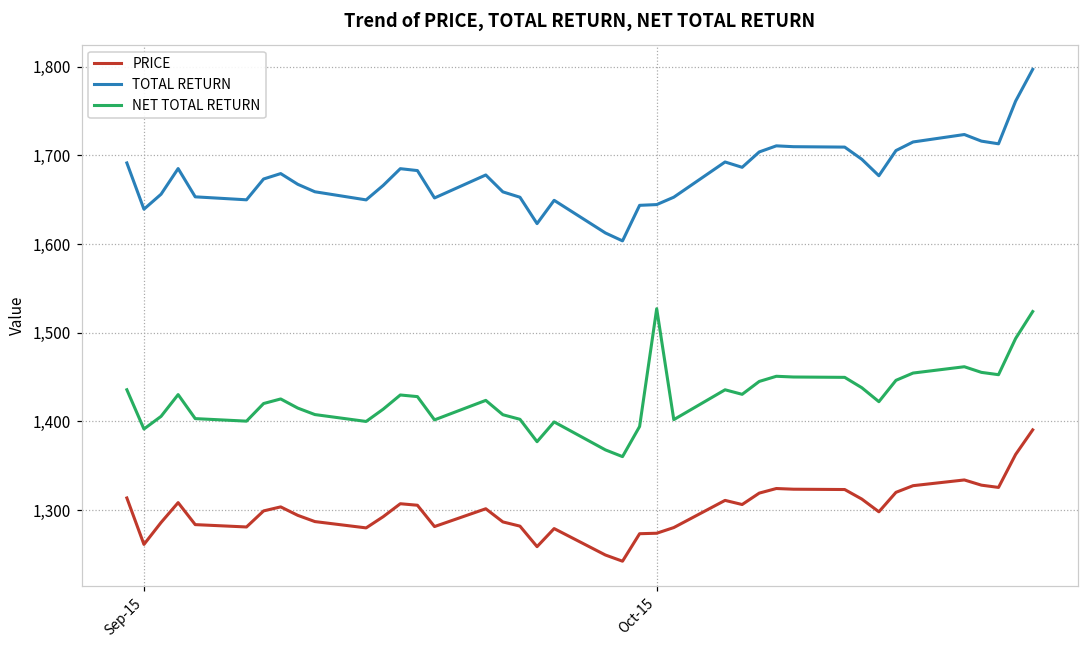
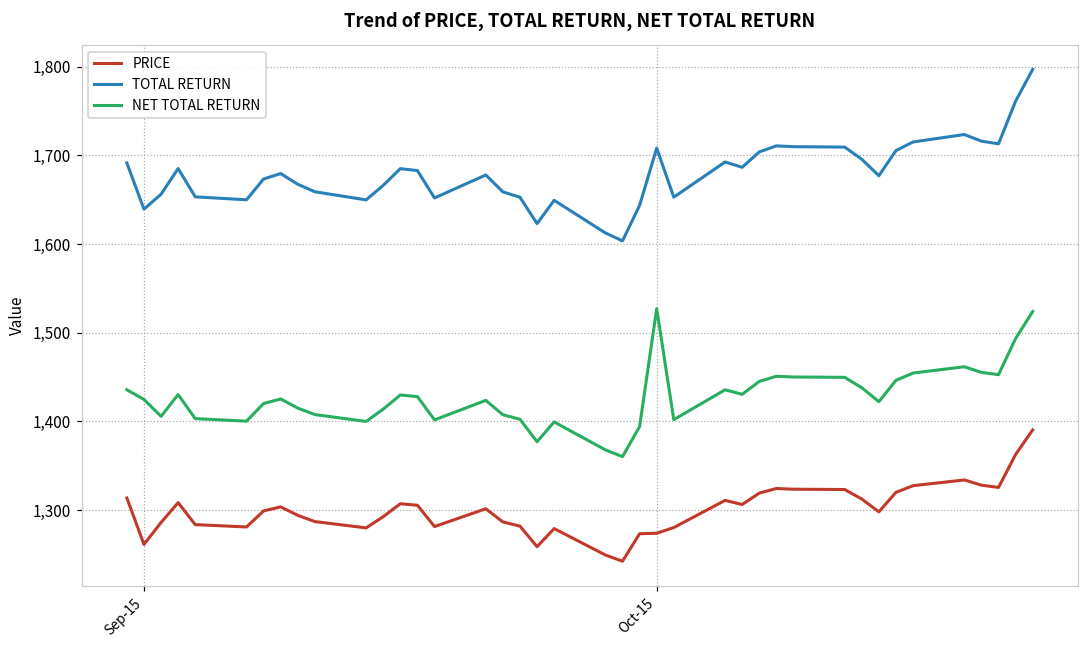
  {
    "PRICE": {
      "Sep-15": "1,260",
      "Oct-15": "1,270"
    },
    "TOTAL RETURN": {
      "Sep-15": "1,640",
-     "Oct-15": "1,640"
+     "Oct-15": "1,710"
    },
    "NET TOTAL RETURN": {
-     "Sep-15": "1,390",
+     "Sep-15": "1,420",
      "Oct-15": "1,530"
    }
  }
